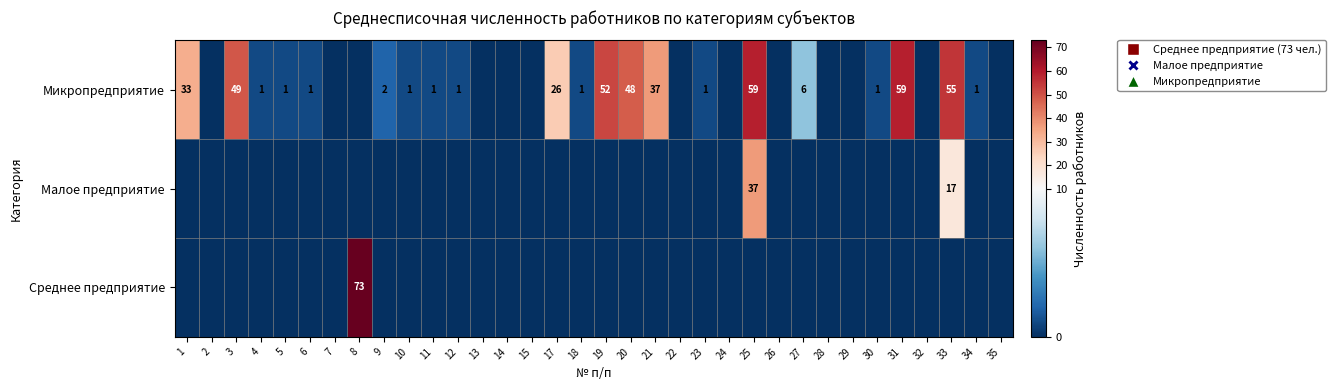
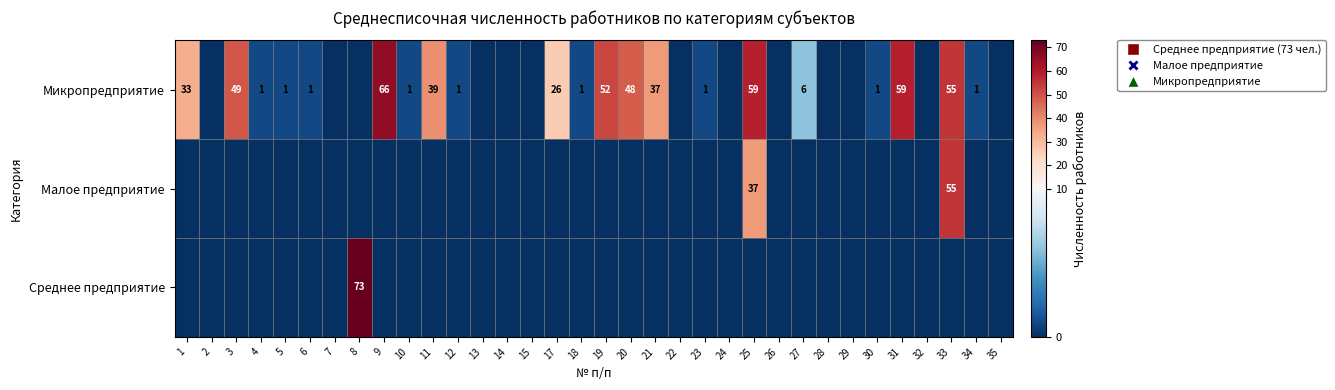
  {
    "Микропредприятие": {
      "1": 33,
      "3": 49,
      "4": 1,
      "5": 1,
      "6": 1,
-     "9": 2,
+     "9": 66,
      "10": 1,
-     "11": 1,
+     "11": 39,
      "12": 1,
      "17": 26,
      "18": 1,
      "19": 52,
      "20": 48,
      "21": 37,
      "23": 1,
      "25": 59,
      "27": 6,
      "30": 1,
      "31": 59,
      "33": 55,
      "34": 1
    },
    "Малое предприятие": {
      "25": 37,
-     "33": 17
+     "33": 55
    },
    "Среднее предприятие": {
      "8": 73
    }
  }
